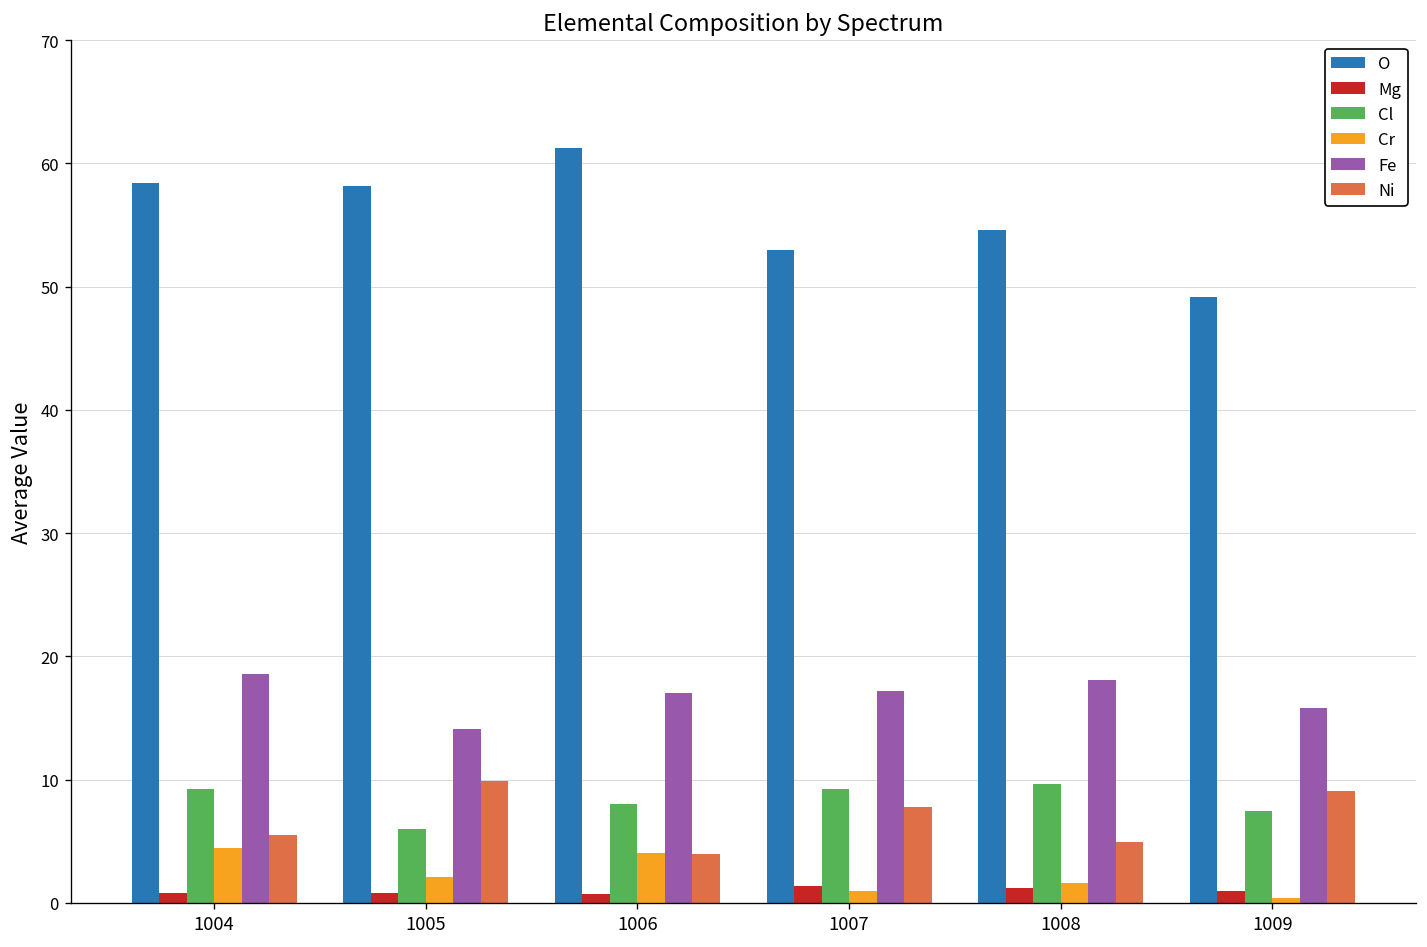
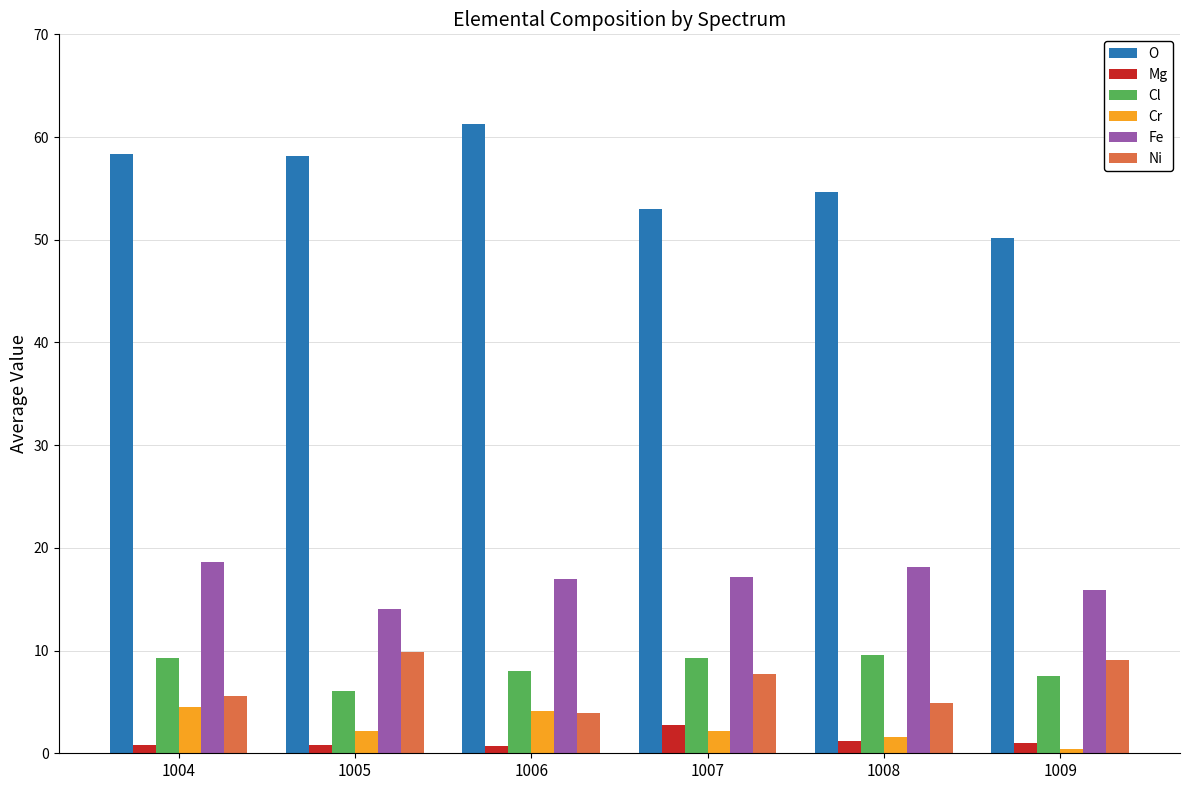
  {
    "O": {
      "1004": 58.4,
      "1005": 58.2,
      "1006": 61.2,
      "1007": 53.0,
      "1008": 54.6,
-     "1009": 49.2
+     "1009": 50.2
    },
    "Mg": {
      "1004": 0.8,
      "1005": 0.8,
      "1006": 0.7,
-     "1007": 1.3,
+     "1007": 2.8,
      "1008": 1.2,
      "1009": 1.0
    },
    "Cl": {
      "1004": 9.3,
      "1005": 6.0,
      "1006": 8.0,
      "1007": 9.3,
      "1008": 9.6,
      "1009": 7.5
    },
    "Cr": {
      "1004": 4.5,
      "1005": 2.1,
      "1006": 4.1,
-     "1007": 1.0,
+     "1007": 2.2,
      "1008": 1.6,
      "1009": 0.4
    },
    "Fe": {
      "1004": 18.6,
      "1005": 14.1,
      "1006": 17.0,
      "1007": 17.2,
      "1008": 18.1,
      "1009": 15.9
    },
    "Ni": {
      "1004": 5.5,
      "1005": 9.9,
      "1006": 3.9,
      "1007": 7.8,
      "1008": 4.9,
      "1009": 9.1
    }
  }
